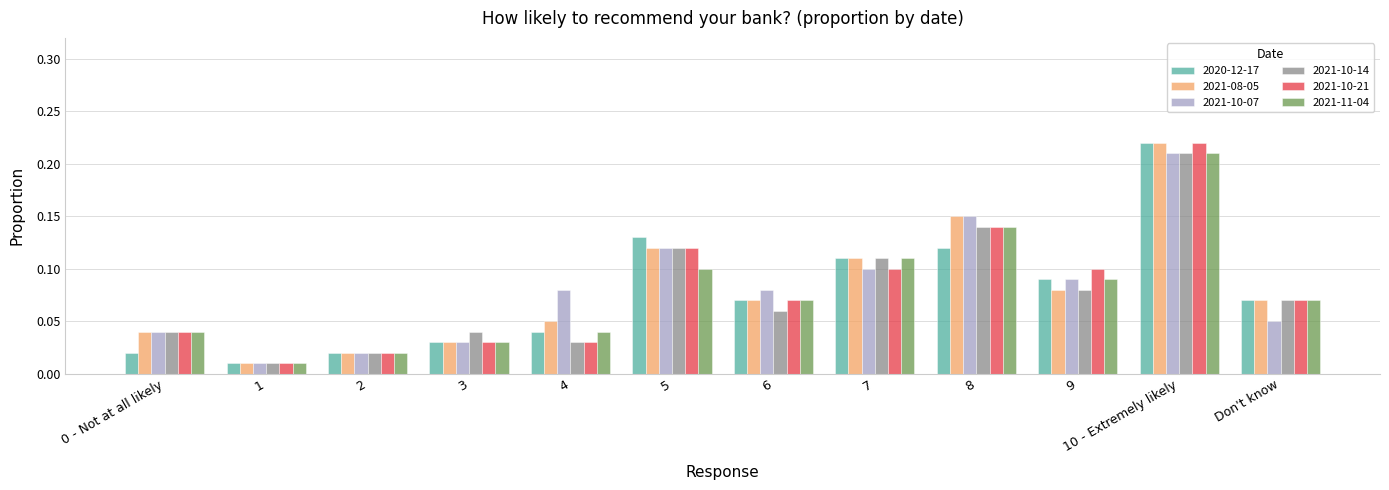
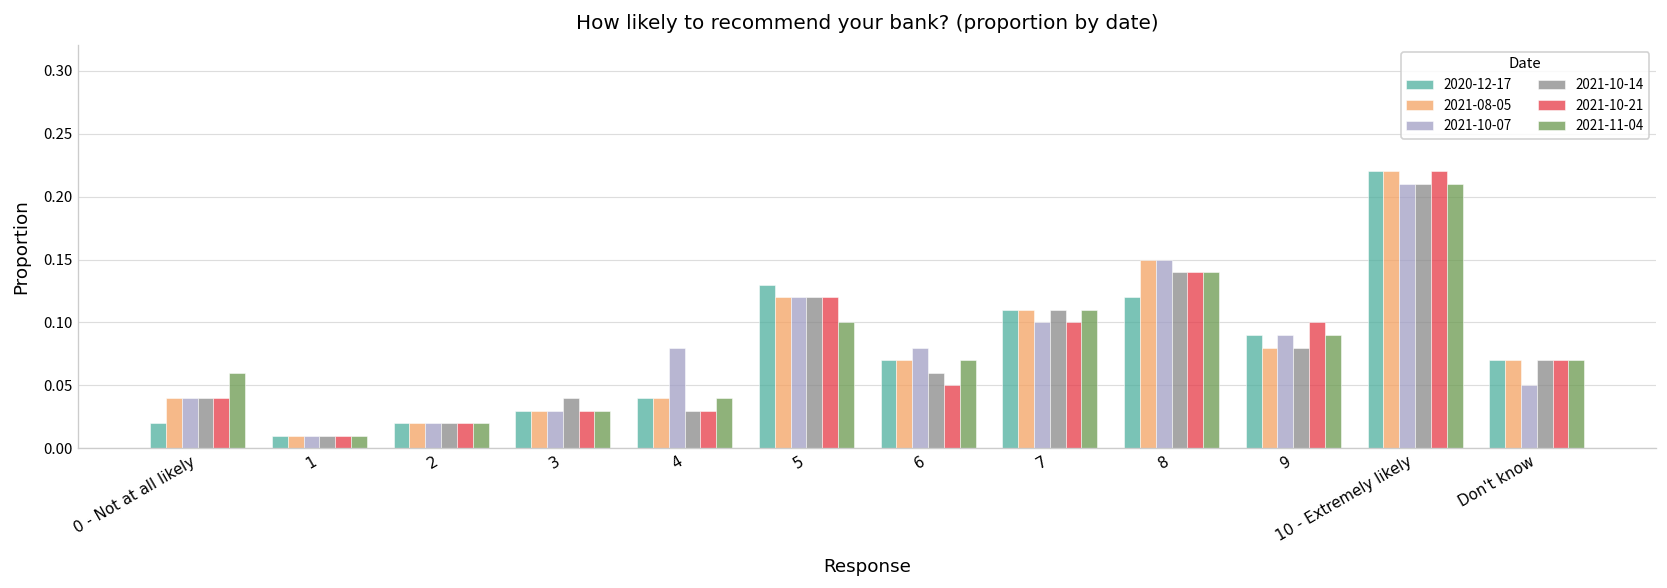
  {
    "2020-12-17": {
      "0 - Not at all likely": 0.02,
      "1": 0.01,
      "2": 0.02,
      "3": 0.03,
      "4": 0.04,
      "5": 0.13,
      "6": 0.07,
      "7": 0.11,
      "8": 0.12,
      "9": 0.09,
      "10 - Extremely likely": 0.22,
      "Don't know": 0.07
    },
    "2021-08-05": {
      "0 - Not at all likely": 0.04,
      "1": 0.01,
      "2": 0.02,
      "3": 0.03,
-     "4": 0.05,
+     "4": 0.04,
      "5": 0.12,
      "6": 0.07,
      "7": 0.11,
      "8": 0.15,
      "9": 0.08,
      "10 - Extremely likely": 0.22,
      "Don't know": 0.07
    },
    "2021-10-07": {
      "0 - Not at all likely": 0.04,
      "1": 0.01,
      "2": 0.02,
      "3": 0.03,
      "4": 0.08,
      "5": 0.12,
      "6": 0.08,
      "7": 0.10,
      "8": 0.15,
      "9": 0.09,
      "10 - Extremely likely": 0.21,
      "Don't know": 0.05
    },
    "2021-10-14": {
      "0 - Not at all likely": 0.04,
      "1": 0.01,
      "2": 0.02,
      "3": 0.04,
      "4": 0.03,
      "5": 0.12,
      "6": 0.06,
      "7": 0.11,
      "8": 0.14,
      "9": 0.08,
      "10 - Extremely likely": 0.21,
      "Don't know": 0.07
    },
    "2021-10-21": {
      "0 - Not at all likely": 0.04,
      "1": 0.01,
      "2": 0.02,
      "3": 0.03,
      "4": 0.03,
      "5": 0.12,
-     "6": 0.07,
+     "6": 0.05,
      "7": 0.10,
      "8": 0.14,
      "9": 0.10,
      "10 - Extremely likely": 0.22,
      "Don't know": 0.07
    },
    "2021-11-04": {
-     "0 - Not at all likely": 0.04,
+     "0 - Not at all likely": 0.06,
      "1": 0.01,
      "2": 0.02,
      "3": 0.03,
      "4": 0.04,
      "5": 0.10,
      "6": 0.07,
      "7": 0.11,
      "8": 0.14,
      "9": 0.09,
      "10 - Extremely likely": 0.21,
      "Don't know": 0.07
    }
  }
